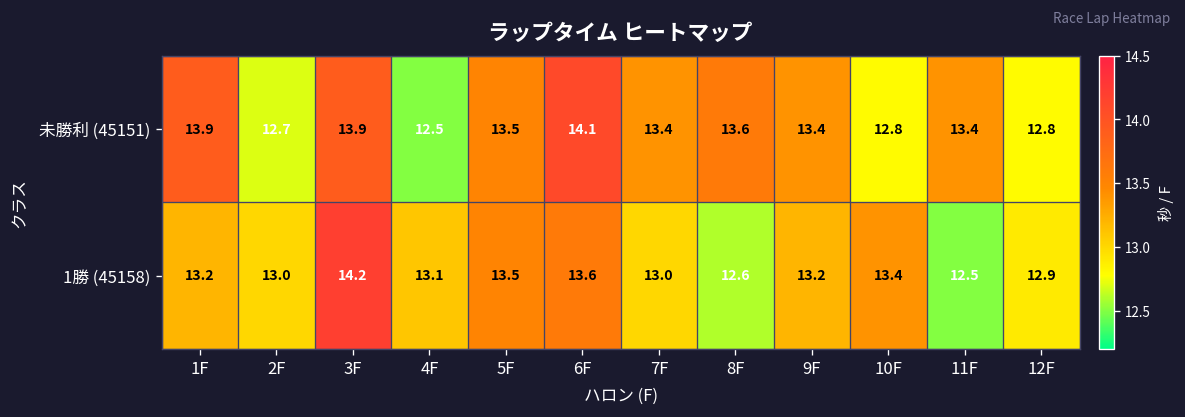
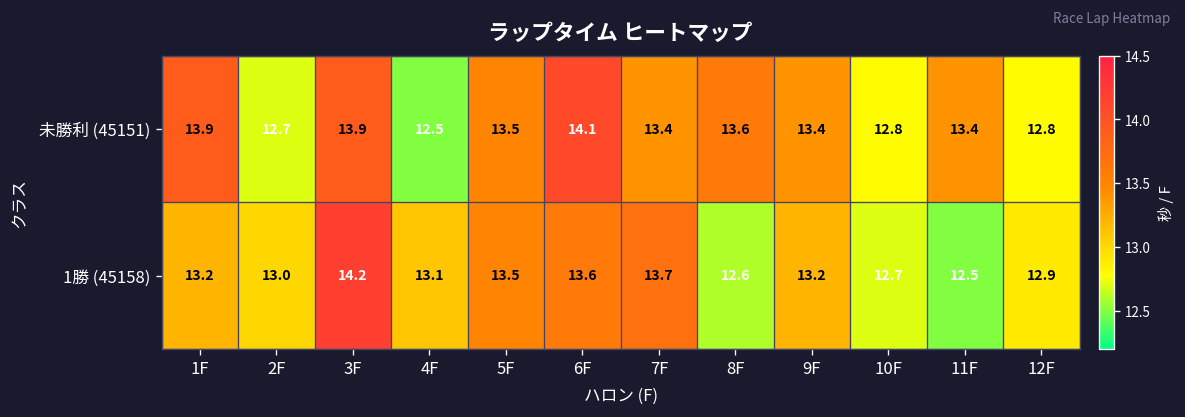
  {
    "未勝利 (45151)": {
      "1F": 13.9,
      "2F": 12.7,
      "3F": 13.9,
      "4F": 12.5,
      "5F": 13.5,
      "6F": 14.1,
      "7F": 13.4,
      "8F": 13.6,
      "9F": 13.4,
      "10F": 12.8,
      "11F": 13.4,
      "12F": 12.8
    },
    "1勝 (45158)": {
      "1F": 13.2,
      "2F": 13.0,
      "3F": 14.2,
      "4F": 13.1,
      "5F": 13.5,
      "6F": 13.6,
-     "7F": 13.0,
+     "7F": 13.7,
      "8F": 12.6,
      "9F": 13.2,
-     "10F": 13.4,
+     "10F": 12.7,
      "11F": 12.5,
      "12F": 12.9
    }
  }
